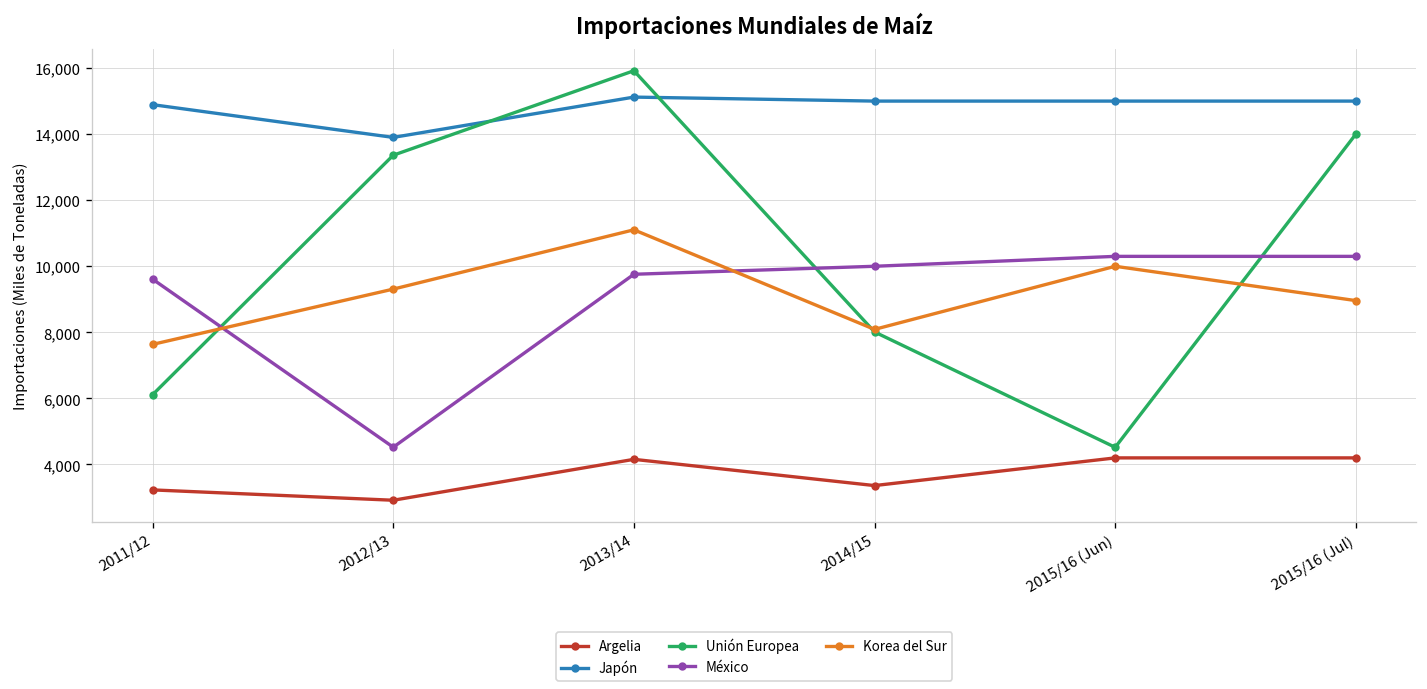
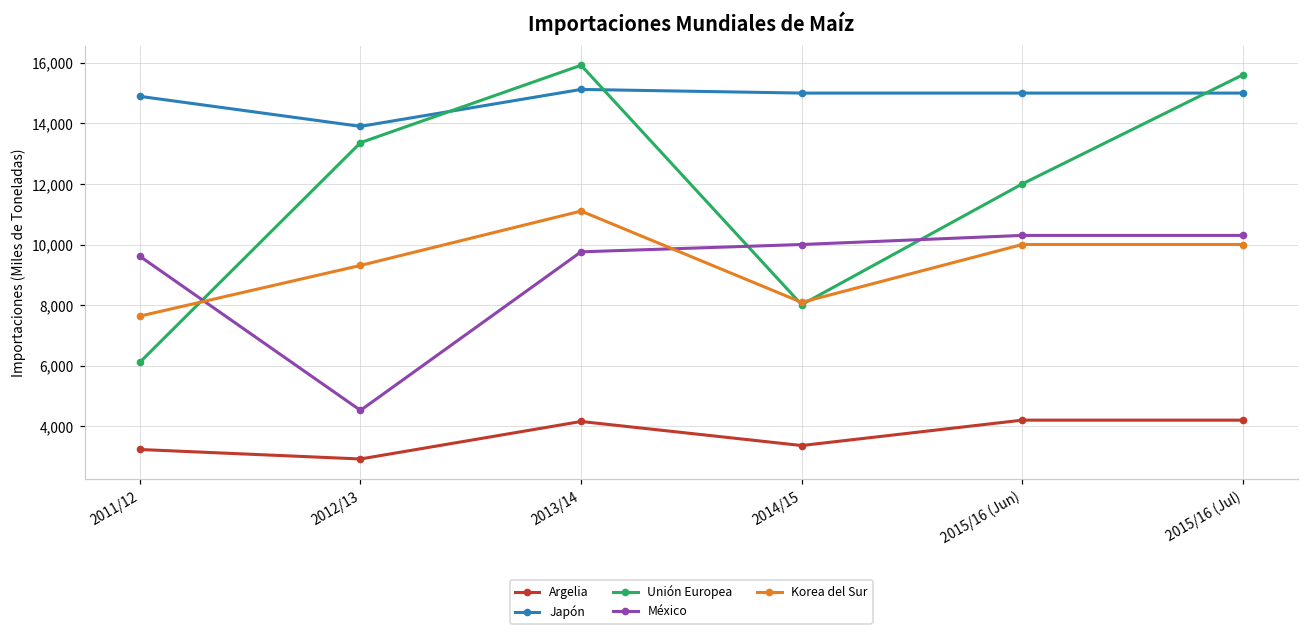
  {
    "Argelia": {
      "2011/12": "3,200",
      "2012/13": "2,900",
      "2013/14": "4,200",
      "2014/15": "3,400",
      "2015/16 (Jun)": "4,200",
      "2015/16 (Jul)": "4,200"
    },
    "Japón": {
      "2011/12": "14,900",
      "2012/13": "13,900",
      "2013/14": "15,100",
      "2014/15": "15,000",
      "2015/16 (Jun)": "15,000",
      "2015/16 (Jul)": "15,000"
    },
    "Unión Europea": {
      "2011/12": "6,100",
      "2012/13": "13,400",
      "2013/14": "15,900",
-     "2015/16 (Jun)": "4,500",
-     "2015/16 (Jul)": "14,000"
+     "2015/16 (Jun)": "12,000",
+     "2015/16 (Jul)": "15,600"
    },
    "México": {
      "2011/12": "9,600",
      "2012/13": "4,500",
      "2013/14": "9,800",
      "2014/15": "10,000",
      "2015/16 (Jun)": "10,300",
      "2015/16 (Jul)": "10,300"
    },
    "Korea del Sur": {
      "2011/12": "7,600",
      "2012/13": "9,300",
      "2013/14": "11,100",
      "2015/16 (Jun)": "10,000",
-     "2015/16 (Jul)": "9,000"
+     "2015/16 (Jul)": "10,000"
    }
  }
